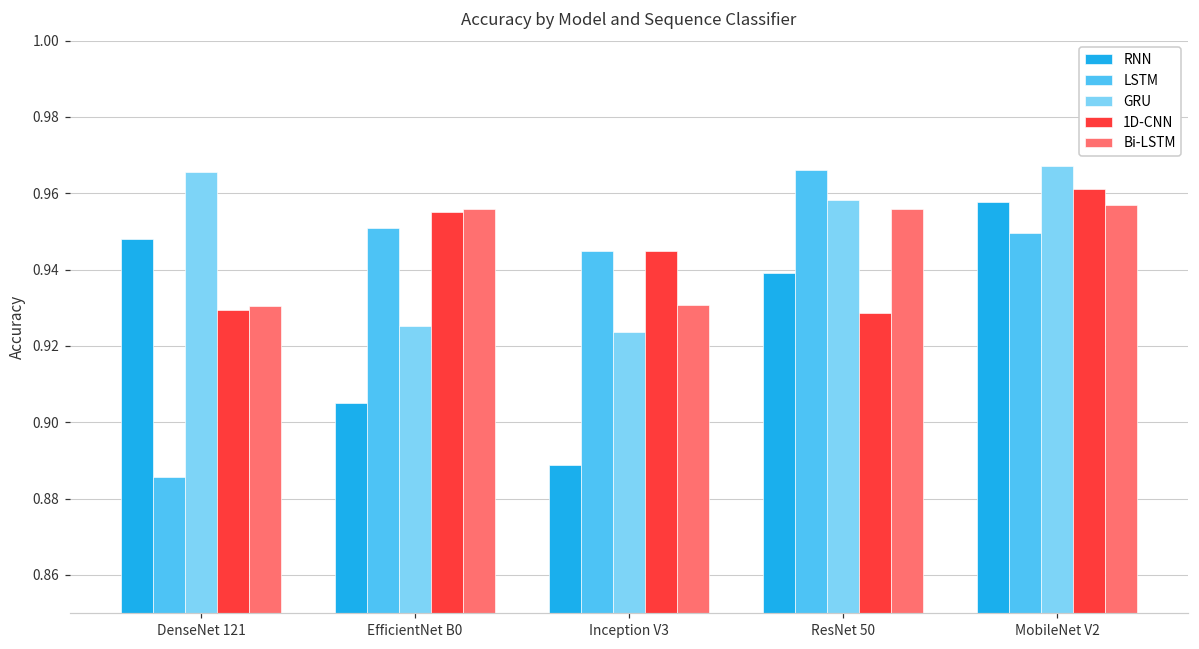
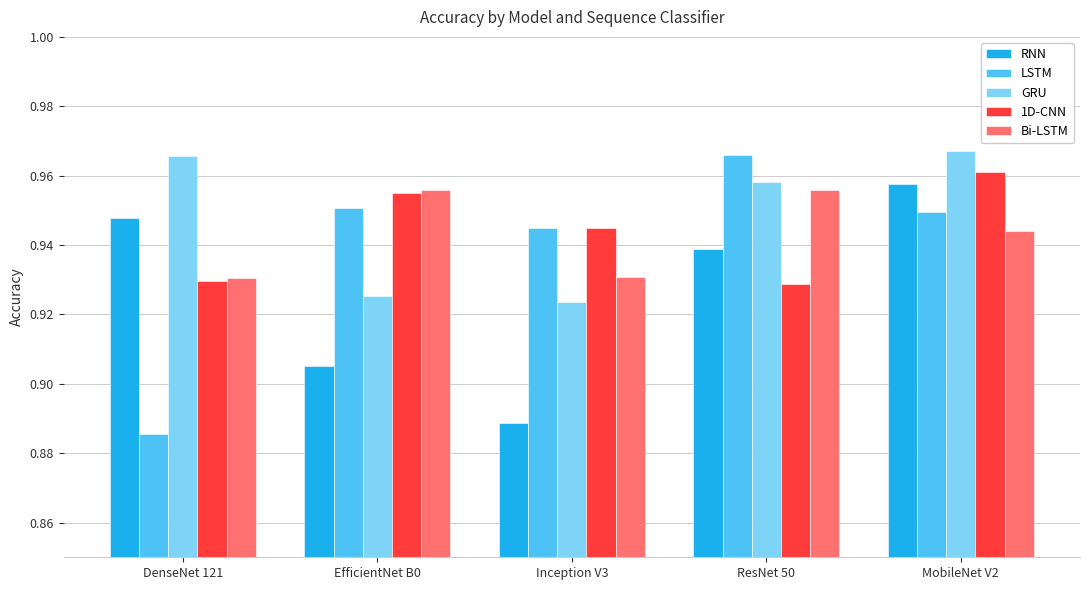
  {
    "1D-CNN": {
      "DenseNet 121": 0.930,
      "EfficientNet B0": 0.955,
      "Inception V3": 0.945,
      "ResNet 50": 0.929,
      "MobileNet V2": 0.961
    },
    "Bi-LSTM": {
      "DenseNet 121": 0.930,
      "EfficientNet B0": 0.956,
      "Inception V3": 0.931,
      "ResNet 50": 0.956,
-     "MobileNet V2": 0.957
+     "MobileNet V2": 0.944
    }
  }
